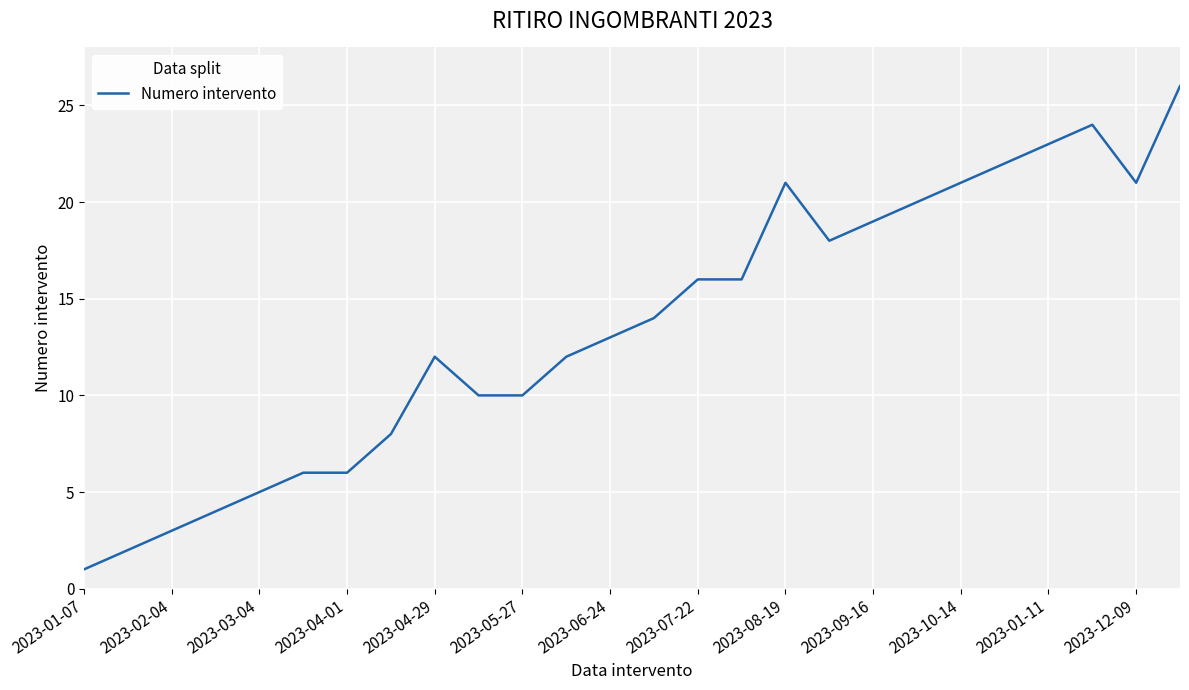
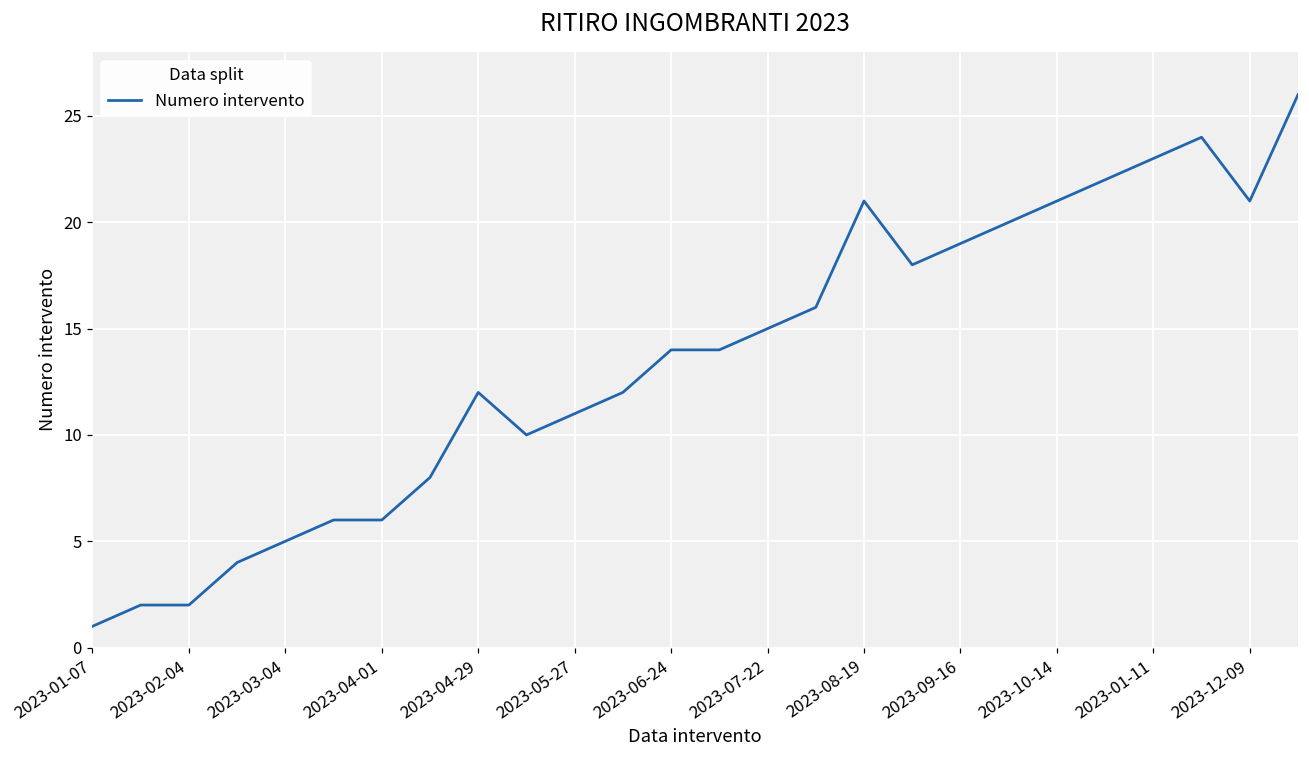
  {
    "2023-01-07": 1,
-   "2023-02-04": 3,
+   "2023-02-04": 2,
    "2023-03-04": 5,
    "2023-04-01": 6,
    "2023-04-29": 12,
-   "2023-05-27": 10,
-   "2023-06-24": 13,
-   "2023-07-22": 16,
+   "2023-05-27": 11,
+   "2023-06-24": 14,
+   "2023-07-22": 15,
    "2023-08-19": 21,
    "2023-09-16": 19,
    "2023-10-14": 21,
    "2023-01-11": 23,
    "2023-12-09": 21
  }
